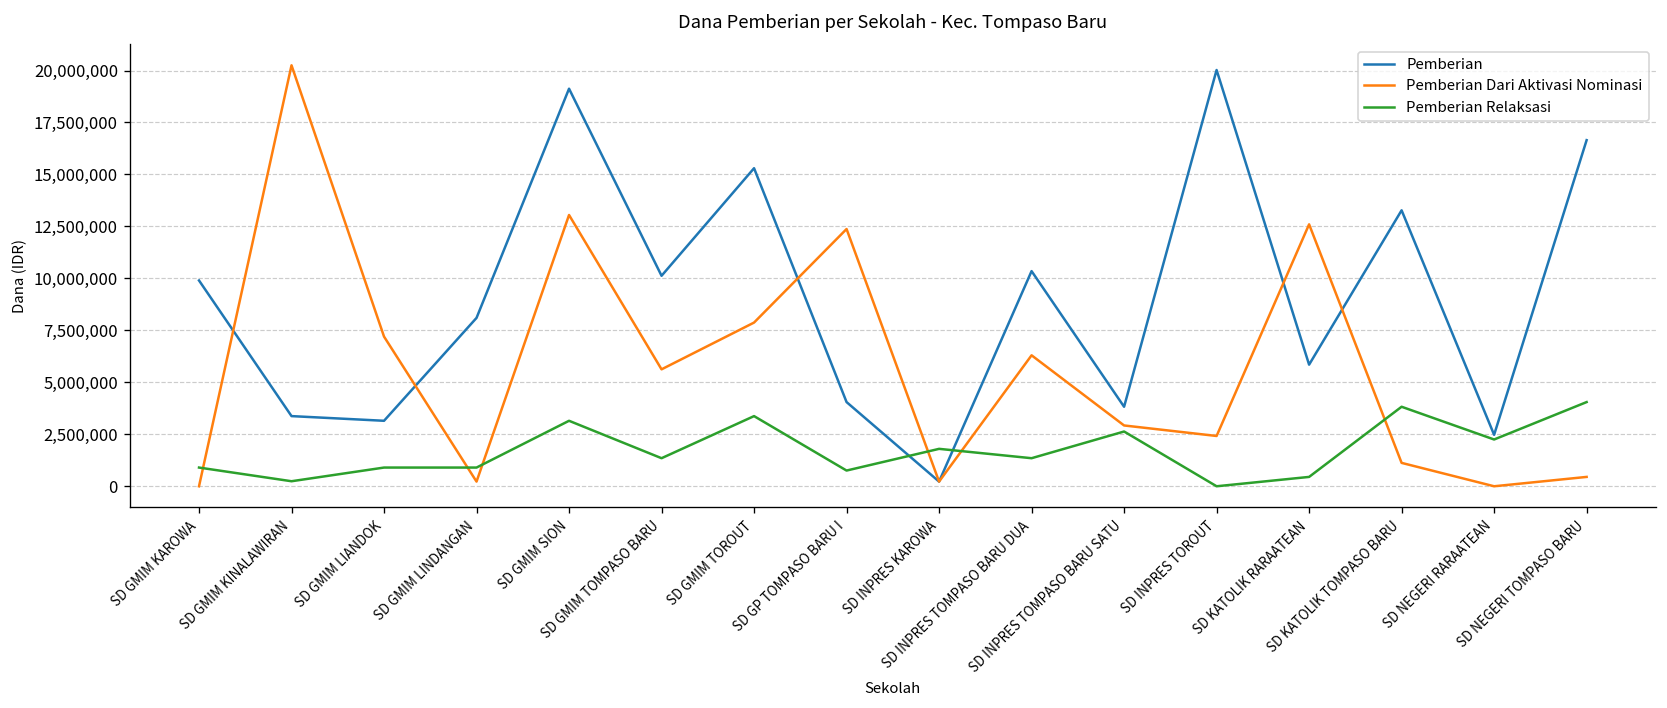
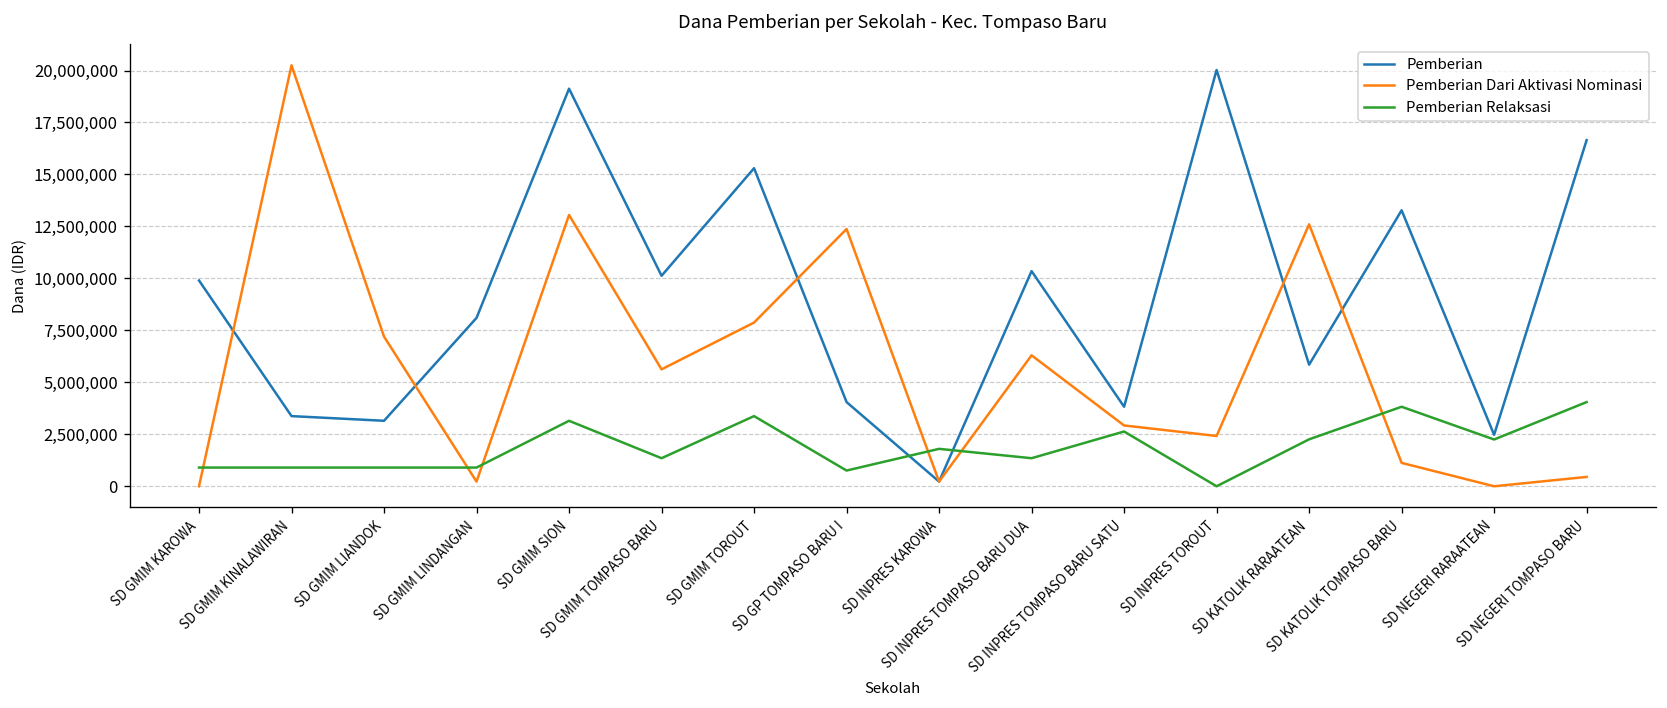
  {
    "Pemberian": {
      "SD GMIM KAROWA": "9,900,000",
      "SD GMIM KINALAWIRAN": "3,400,000",
      "SD GMIM LIANDOK": "3,200,000",
      "SD GMIM LINDANGAN": "8,100,000",
      "SD GMIM SION": "19,100,000",
      "SD GMIM TOMPASO BARU": "10,100,000",
      "SD GMIM TOROUT": "15,300,000",
      "SD GP TOMPASO BARU I": "4,100,000",
      "SD INPRES TOMPASO BARU DUA": "10,400,000",
      "SD INPRES TOMPASO BARU SATU": "3,800,000",
      "SD INPRES TOROUT": "20,000,000",
      "SD KATOLIK RARAATEAN": "5,900,000",
      "SD KATOLIK TOMPASO BARU": "13,300,000",
      "SD NEGERI RARAATEAN": "2,500,000",
      "SD NEGERI TOMPASO BARU": "16,700,000"
    },
    "Pemberian Dari Aktivasi Nominasi": {
      "SD GMIM KAROWA": "0",
      "SD GMIM KINALAWIRAN": "20,300,000",
      "SD GMIM LIANDOK": "7,200,000",
      "SD GMIM LINDANGAN": "200,000",
      "SD GMIM SION": "13,100,000",
      "SD GMIM TOMPASO BARU": "5,600,000",
      "SD GMIM TOROUT": "7,900,000",
      "SD GP TOMPASO BARU I": "12,400,000",
      "SD INPRES TOMPASO BARU DUA": "6,300,000",
      "SD INPRES TOMPASO BARU SATU": "2,900,000",
      "SD INPRES TOROUT": "2,400,000",
      "SD KATOLIK RARAATEAN": "12,600,000",
      "SD KATOLIK TOMPASO BARU": "1,100,000",
      "SD NEGERI RARAATEAN": "0",
      "SD NEGERI TOMPASO BARU": "500,000"
    },
    "Pemberian Relaksasi": {
      "SD GMIM KAROWA": "900,000",
-     "SD GMIM KINALAWIRAN": "200,000",
+     "SD GMIM KINALAWIRAN": "900,000",
      "SD GMIM LIANDOK": "900,000",
      "SD GMIM LINDANGAN": "900,000",
      "SD GMIM SION": "3,200,000",
      "SD GMIM TOMPASO BARU": "1,400,000",
      "SD GMIM TOROUT": "3,400,000",
      "SD GP TOMPASO BARU I": "800,000",
      "SD INPRES KAROWA": "1,800,000",
      "SD INPRES TOMPASO BARU DUA": "1,400,000",
      "SD INPRES TOMPASO BARU SATU": "2,600,000",
      "SD INPRES TOROUT": "0",
-     "SD KATOLIK RARAATEAN": "500,000",
+     "SD KATOLIK RARAATEAN": "2,300,000",
      "SD KATOLIK TOMPASO BARU": "3,800,000",
      "SD NEGERI RARAATEAN": "2,300,000",
      "SD NEGERI TOMPASO BARU": "4,100,000"
    }
  }
